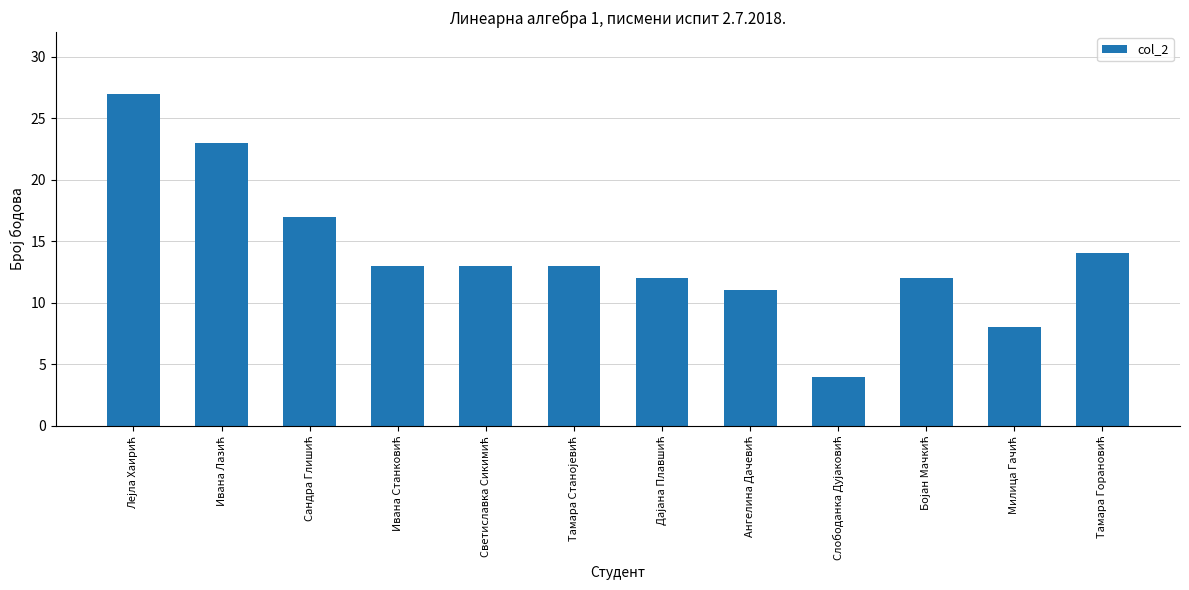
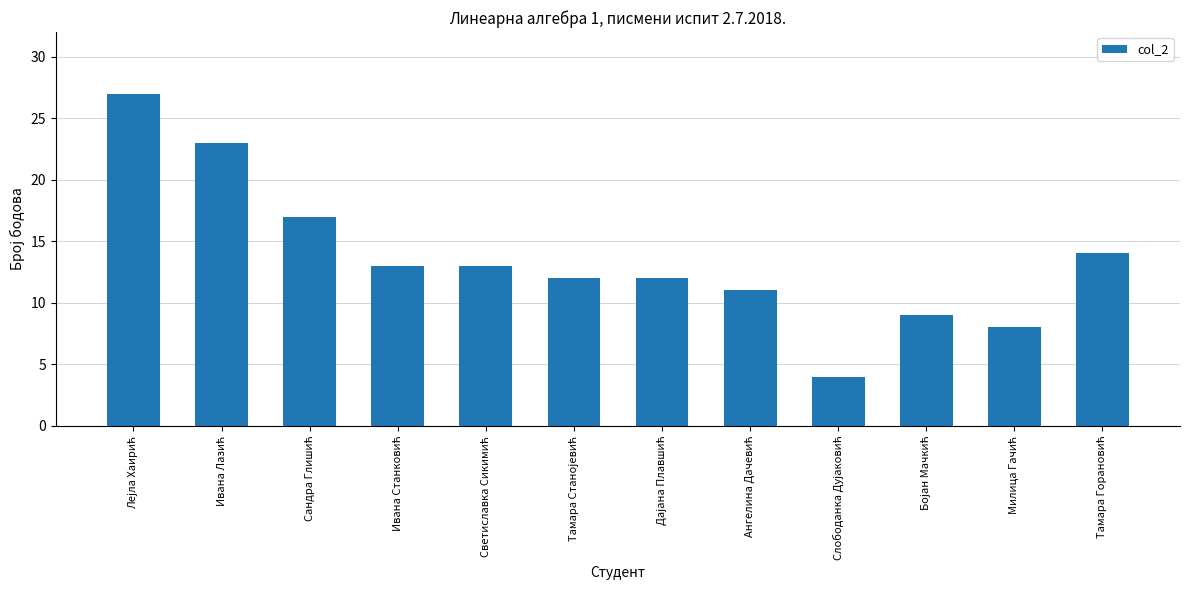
  {
    "Лејла Хаирић": 27,
    "Ивана Лазић": 23,
    "Сандра Глишић": 17,
    "Ивана Станковић": 13,
    "Светиславка Сикимић": 13,
-   "Тамара Станојевић": 13,
+   "Тамара Станојевић": 12,
    "Дајана Плавшић": 12,
    "Ангелина Дачевић": 11,
    "Слободанка Дујаковић": 4,
-   "Бојан Мачкић": 12,
+   "Бојан Мачкић": 9,
    "Милица Гачић": 8,
    "Тамара Горановић": 14
  }
